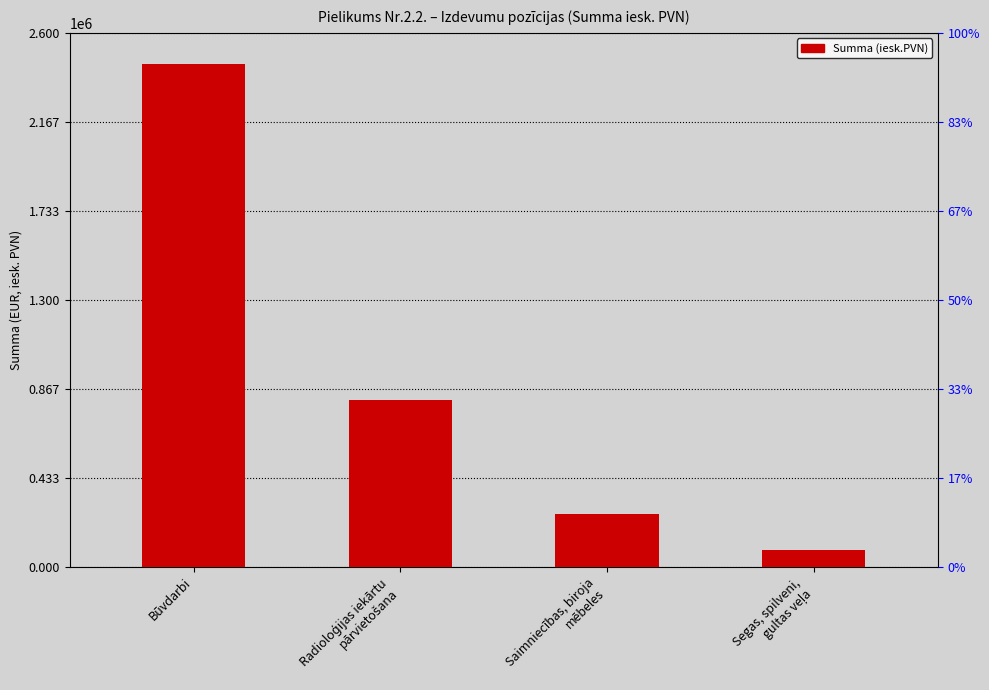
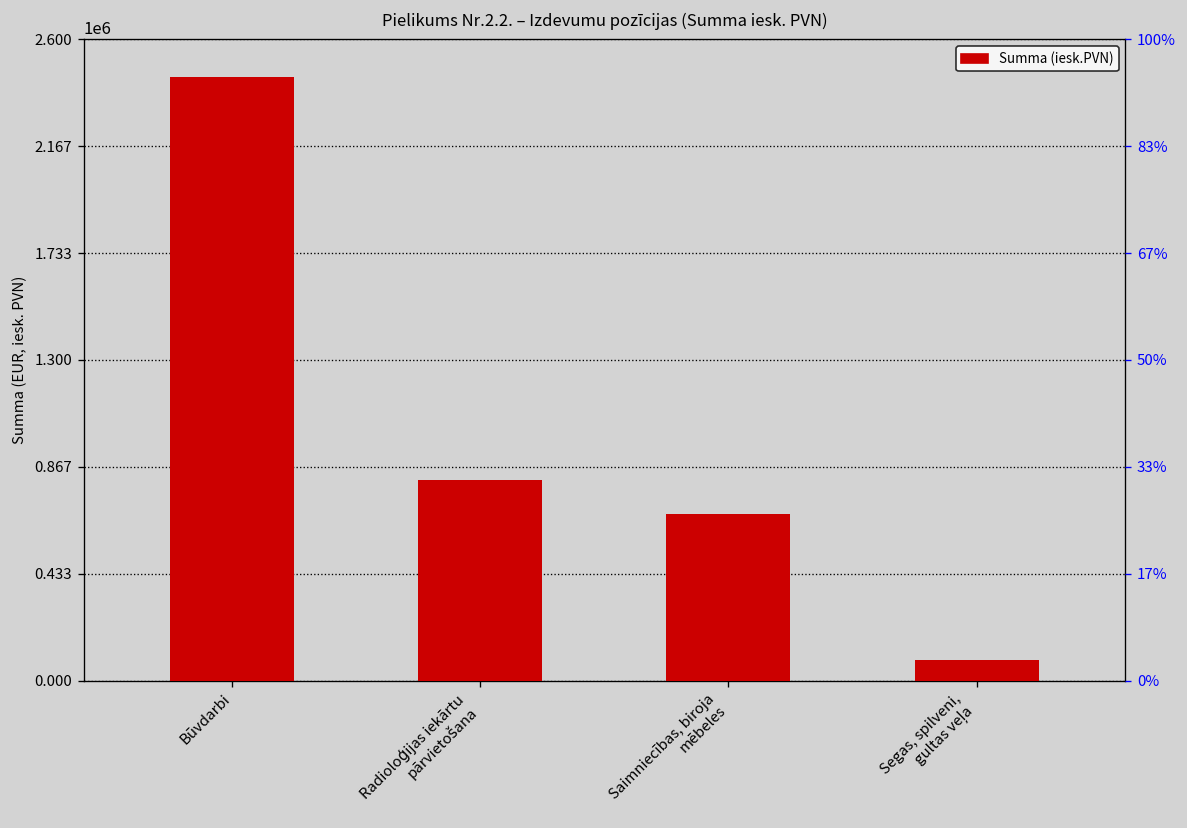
  {
    "Būvdarbi": 2450000,
    "Radioloģijas iekārtu pārvietošana": 810000,
-   "Saimniecības, biroja mēbeles": 260000,
+   "Saimniecības, biroja mēbeles": 670000,
    "Segas, spilveni, gultas veļa": 90000
  }
